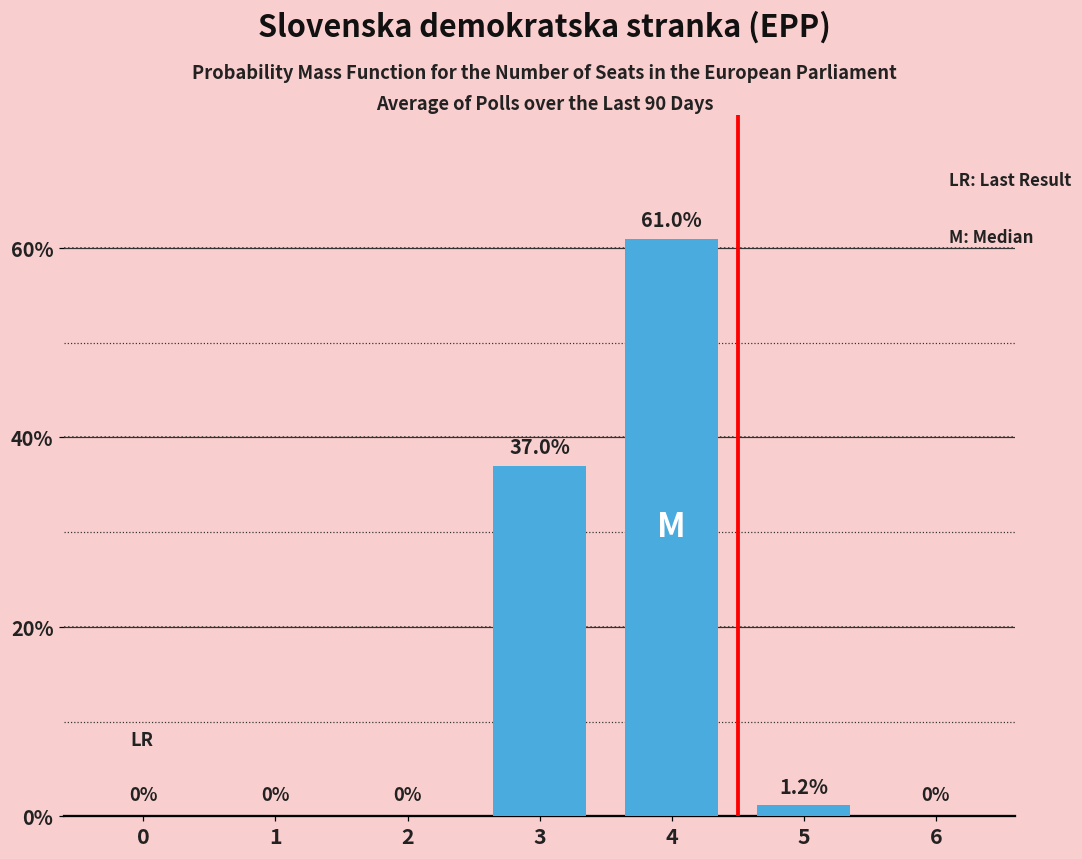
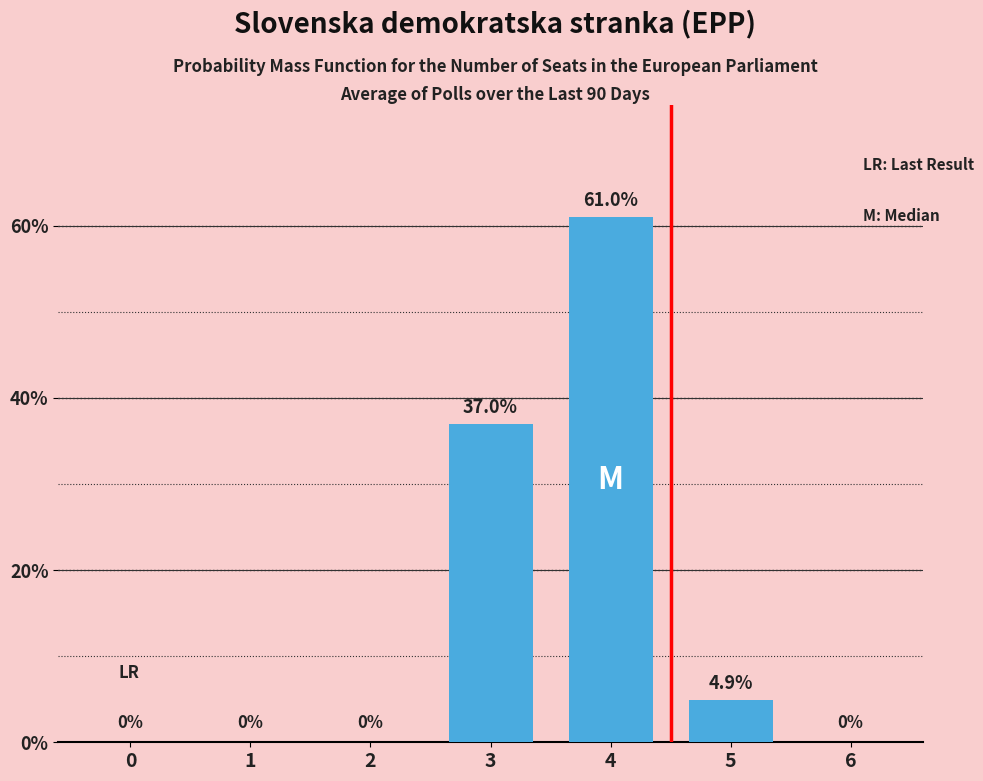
  {
    "0": "0%",
    "1": "0%",
    "2": "0%",
    "3": "37.0%",
    "4": "61.0%",
-   "5": "1.2%",
+   "5": "4.9%",
    "6": "0%"
  }
